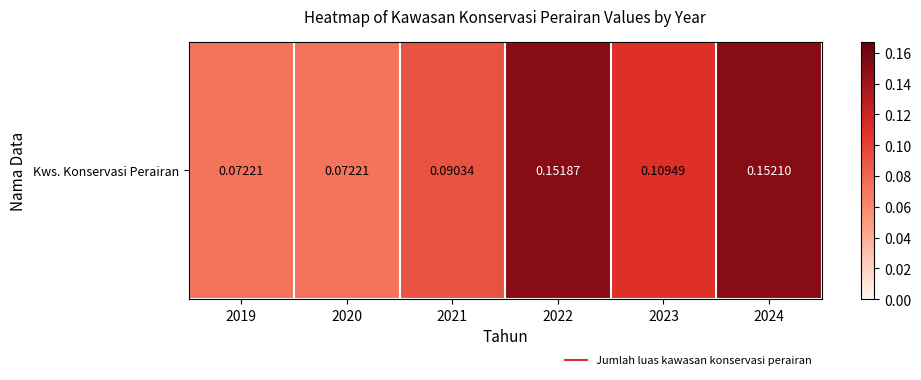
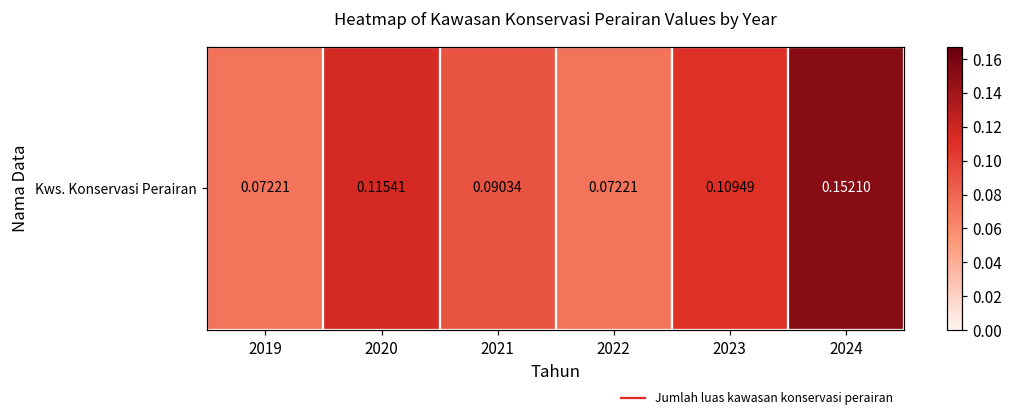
  {
    "Kws. Konservasi Perairan": {
      "2019": 0.07221,
-     "2020": 0.07221,
+     "2020": 0.11541,
      "2021": 0.09034,
-     "2022": 0.15187,
+     "2022": 0.07221,
      "2023": 0.10949,
      "2024": 0.15210
    }
  }
